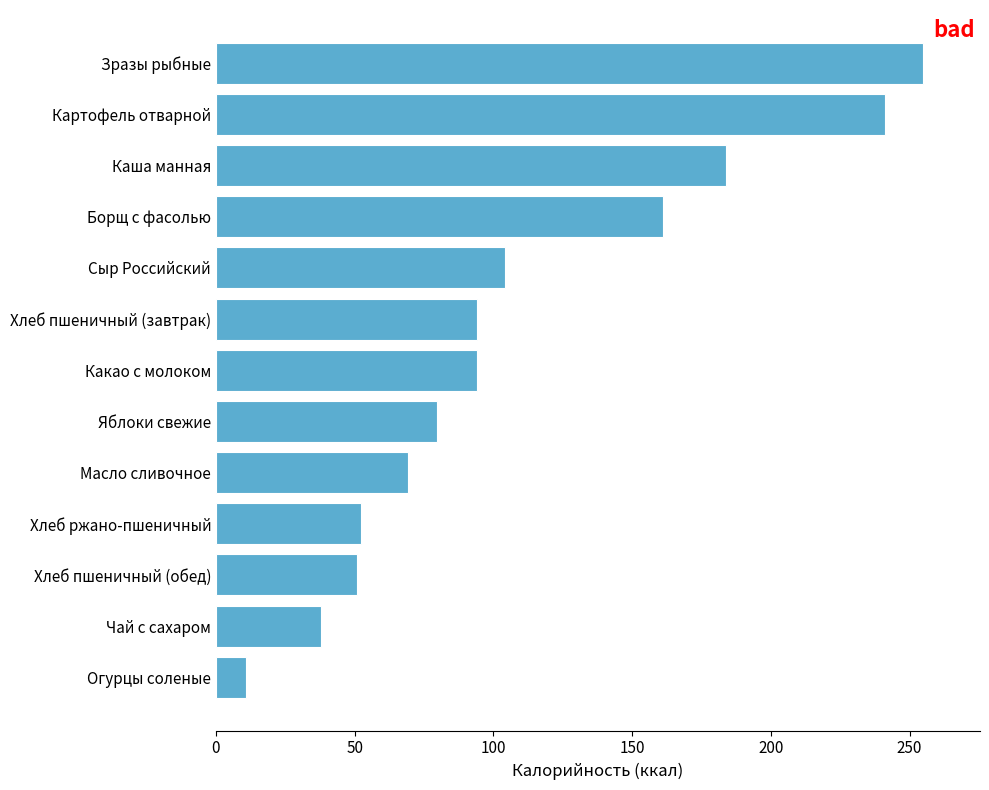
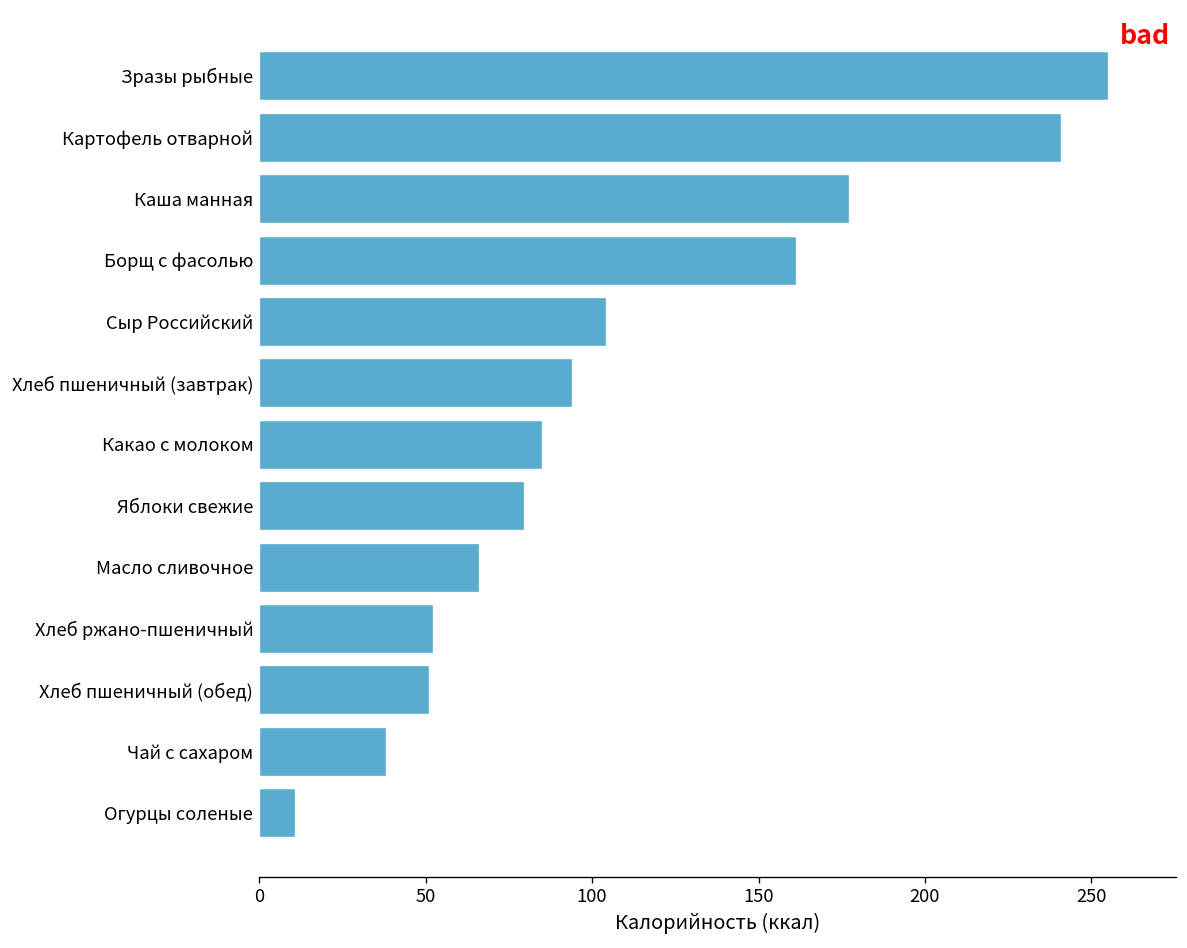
  {
    "Зразы рыбные": 255,
    "Картофель отварной": 241,
-   "Каша манная": 184,
+   "Каша манная": 177,
    "Борщ с фасолью": 161,
    "Сыр Российский": 104,
    "Хлеб пшеничный (завтрак)": 94,
-   "Какао с молоком": 94,
+   "Какао с молоком": 85,
    "Яблоки свежие": 80,
-   "Масло сливочное": 69,
+   "Масло сливочное": 66,
    "Хлеб ржано-пшеничный": 52,
    "Хлеб пшеничный (обед)": 51,
    "Чай с сахаром": 38,
    "Огурцы соленые": 11
  }
